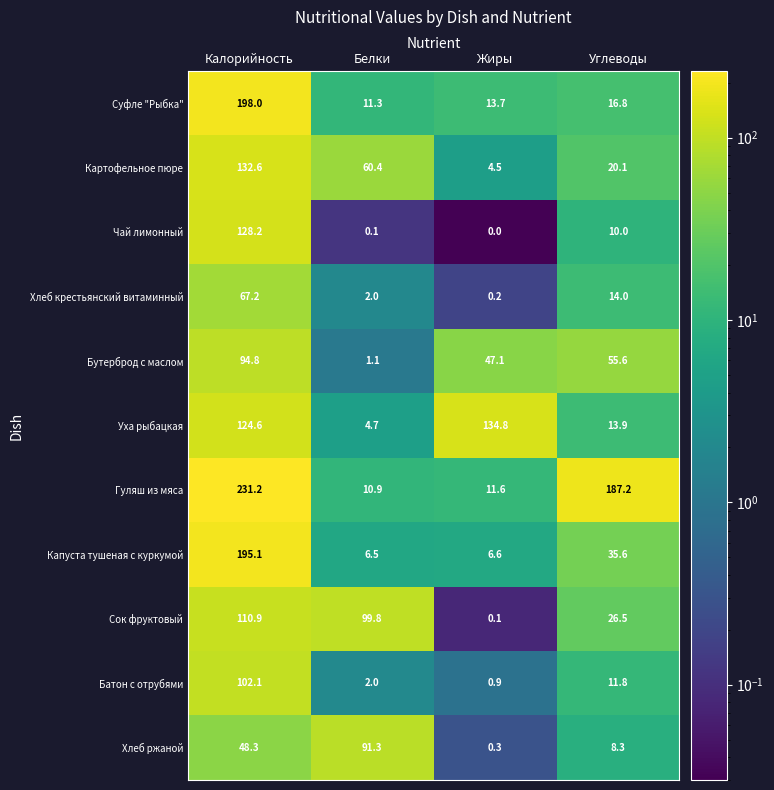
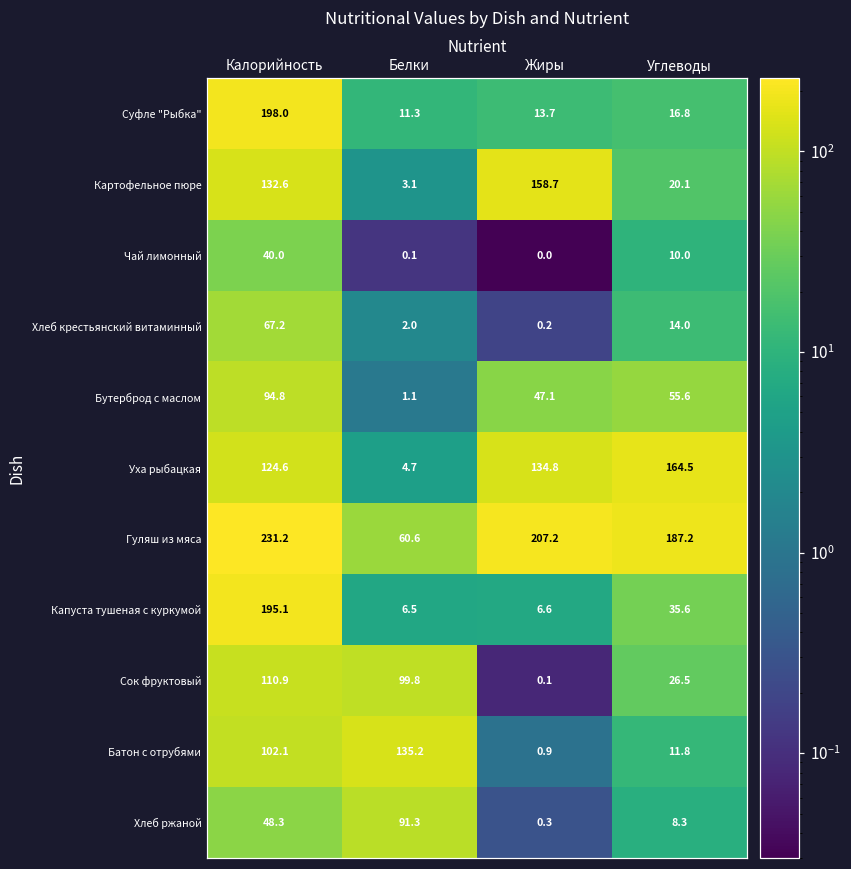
  {
    "Суфле \"Рыбка\"": {
      "Калорийность": 198.0,
      "Белки": 11.3,
      "Жиры": 13.7,
      "Углеводы": 16.8
    },
    "Картофельное пюре": {
      "Калорийность": 132.6,
-     "Белки": 60.4,
-     "Жиры": 4.5,
+     "Белки": 3.1,
+     "Жиры": 158.7,
      "Углеводы": 20.1
    },
    "Чай лимонный": {
-     "Калорийность": 128.2,
+     "Калорийность": 40.0,
      "Белки": 0.1,
      "Жиры": 0.0,
      "Углеводы": 10.0
    },
    "Хлеб крестьянский витаминный": {
      "Калорийность": 67.2,
      "Белки": 2.0,
      "Жиры": 0.2,
      "Углеводы": 14.0
    },
    "Бутерброд с маслом": {
      "Калорийность": 94.8,
      "Белки": 1.1,
      "Жиры": 47.1,
      "Углеводы": 55.6
    },
    "Уха рыбацкая": {
      "Калорийность": 124.6,
      "Белки": 4.7,
      "Жиры": 134.8,
-     "Углеводы": 13.9
+     "Углеводы": 164.5
    },
    "Гуляш из мяса": {
      "Калорийность": 231.2,
-     "Белки": 10.9,
-     "Жиры": 11.6,
+     "Белки": 60.6,
+     "Жиры": 207.2,
      "Углеводы": 187.2
    },
    "Капуста тушеная с куркумой": {
      "Калорийность": 195.1,
      "Белки": 6.5,
      "Жиры": 6.6,
      "Углеводы": 35.6
    },
    "Сок фруктовый": {
      "Калорийность": 110.9,
      "Белки": 99.8,
      "Жиры": 0.1,
      "Углеводы": 26.5
    },
    "Батон с отрубями": {
      "Калорийность": 102.1,
-     "Белки": 2.0,
+     "Белки": 135.2,
      "Жиры": 0.9,
      "Углеводы": 11.8
    },
    "Хлеб ржаной": {
      "Калорийность": 48.3,
      "Белки": 91.3,
      "Жиры": 0.3,
      "Углеводы": 8.3
    }
  }
